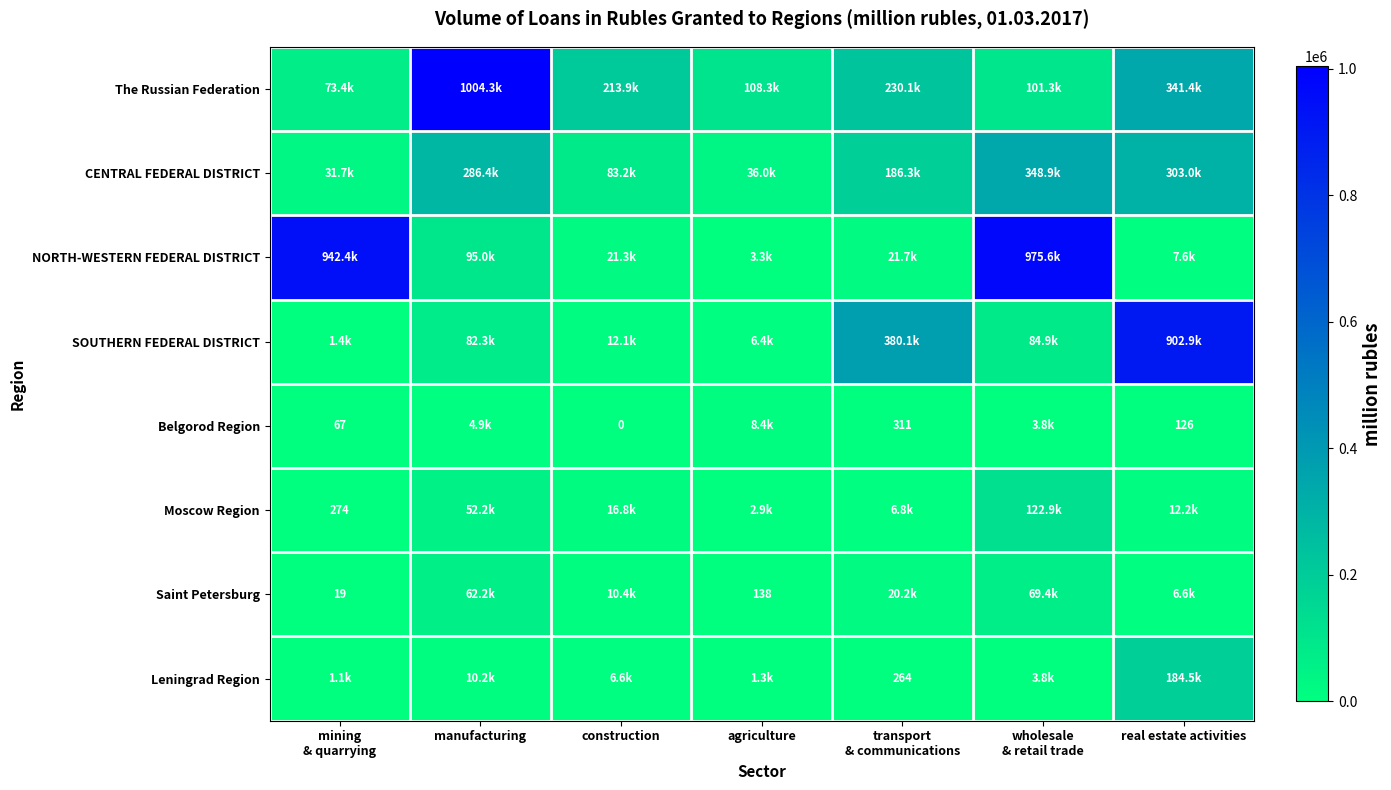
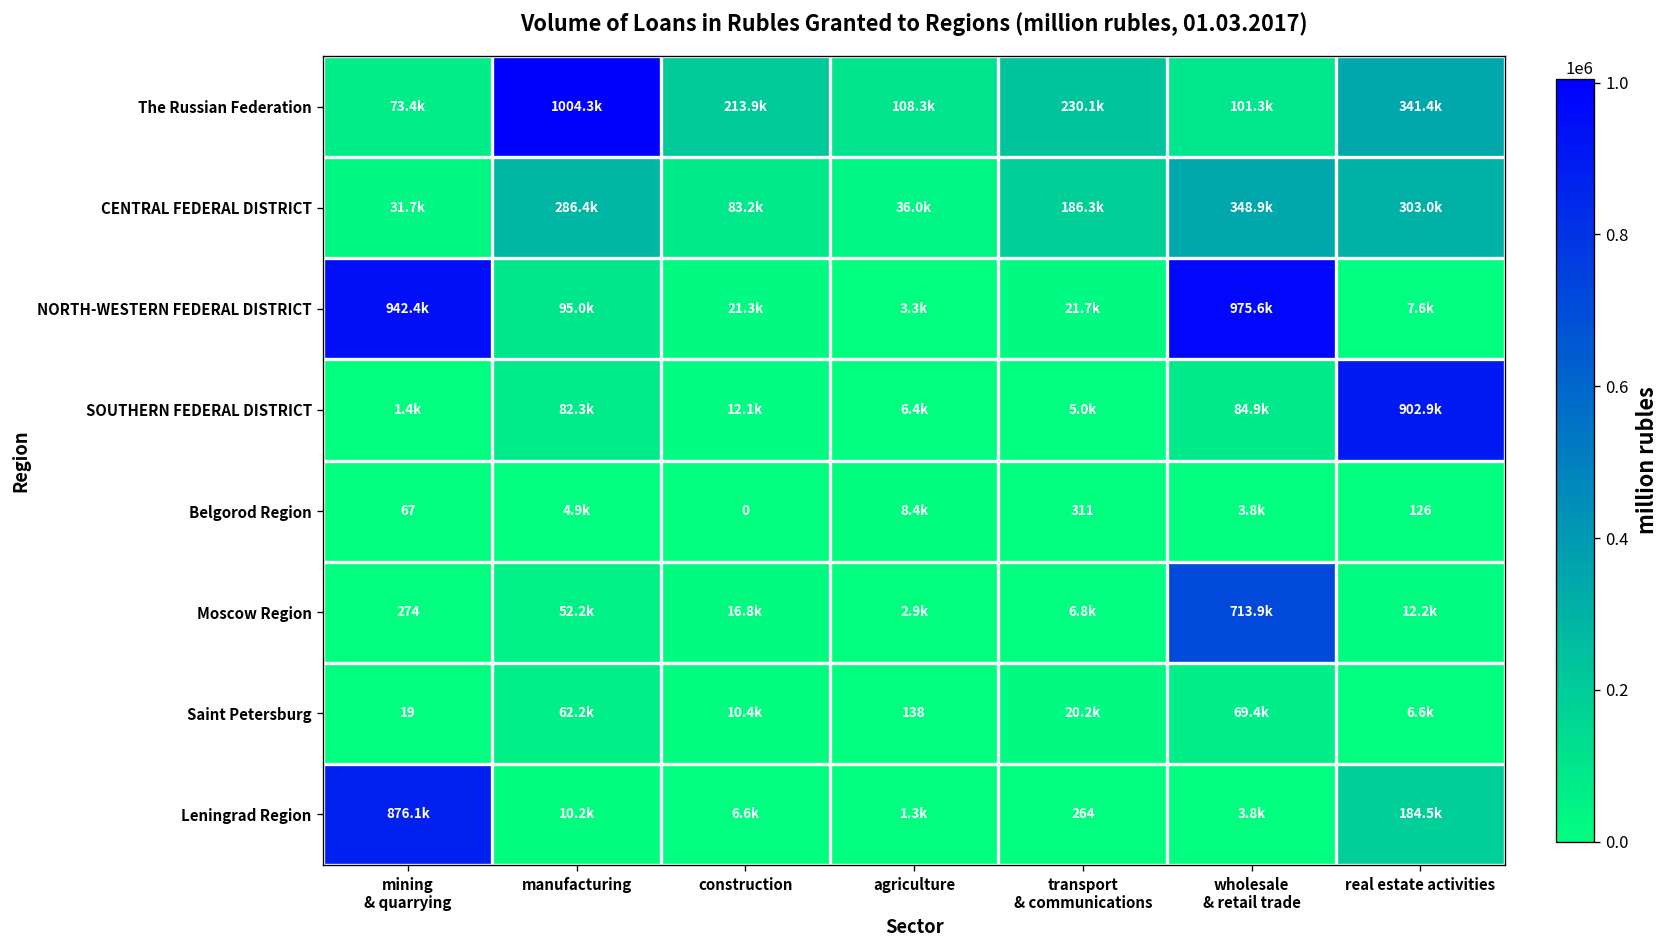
  {
    "The Russian Federation": {
      "mining & quarrying": "73.4k",
      "manufacturing": "1004.3k",
      "construction": "213.9k",
      "agriculture": "108.3k",
      "transport & communications": "230.1k",
      "wholesale & retail trade": "101.3k",
      "real estate activities": "341.4k"
    },
    "CENTRAL FEDERAL DISTRICT": {
      "mining & quarrying": "31.7k",
      "manufacturing": "286.4k",
      "construction": "83.2k",
      "agriculture": "36.0k",
      "transport & communications": "186.3k",
      "wholesale & retail trade": "348.9k",
      "real estate activities": "303.0k"
    },
    "NORTH-WESTERN FEDERAL DISTRICT": {
      "mining & quarrying": "942.4k",
      "manufacturing": "95.0k",
      "construction": "21.3k",
      "agriculture": "3.3k",
      "transport & communications": "21.7k",
      "wholesale & retail trade": "975.6k",
      "real estate activities": "7.6k"
    },
    "SOUTHERN FEDERAL DISTRICT": {
      "mining & quarrying": "1.4k",
      "manufacturing": "82.3k",
      "construction": "12.1k",
      "agriculture": "6.4k",
-     "transport & communications": "380.1k",
+     "transport & communications": "5.0k",
      "wholesale & retail trade": "84.9k",
      "real estate activities": "902.9k"
    },
    "Belgorod Region": {
      "mining & quarrying": "67",
      "manufacturing": "4.9k",
      "construction": "0",
      "agriculture": "8.4k",
      "transport & communications": "311",
      "wholesale & retail trade": "3.8k",
      "real estate activities": "126"
    },
    "Moscow Region": {
      "mining & quarrying": "274",
      "manufacturing": "52.2k",
      "construction": "16.8k",
      "agriculture": "2.9k",
      "transport & communications": "6.8k",
-     "wholesale & retail trade": "122.9k",
+     "wholesale & retail trade": "713.9k",
      "real estate activities": "12.2k"
    },
    "Saint Petersburg": {
      "mining & quarrying": "19",
      "manufacturing": "62.2k",
      "construction": "10.4k",
      "agriculture": "138",
      "transport & communications": "20.2k",
      "wholesale & retail trade": "69.4k",
      "real estate activities": "6.6k"
    },
    "Leningrad Region": {
-     "mining & quarrying": "1.1k",
+     "mining & quarrying": "876.1k",
      "manufacturing": "10.2k",
      "construction": "6.6k",
      "agriculture": "1.3k",
      "transport & communications": "264",
      "wholesale & retail trade": "3.8k",
      "real estate activities": "184.5k"
    }
  }
